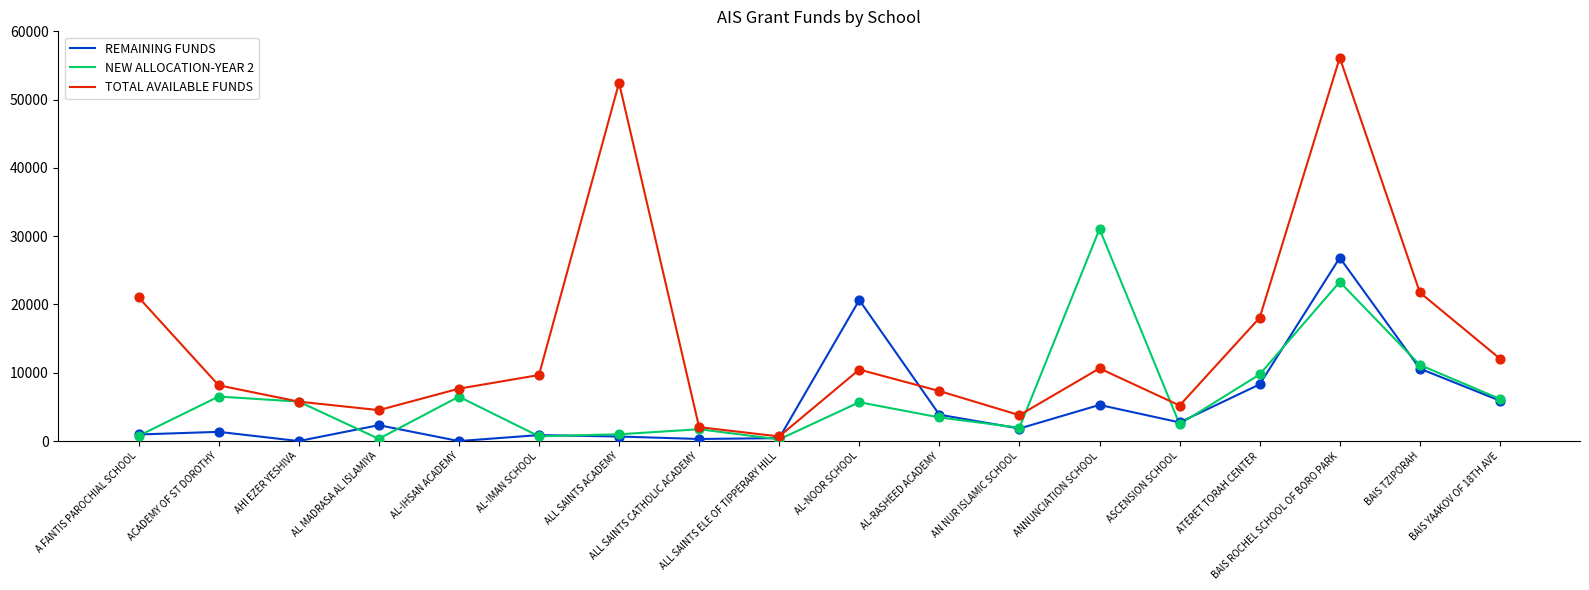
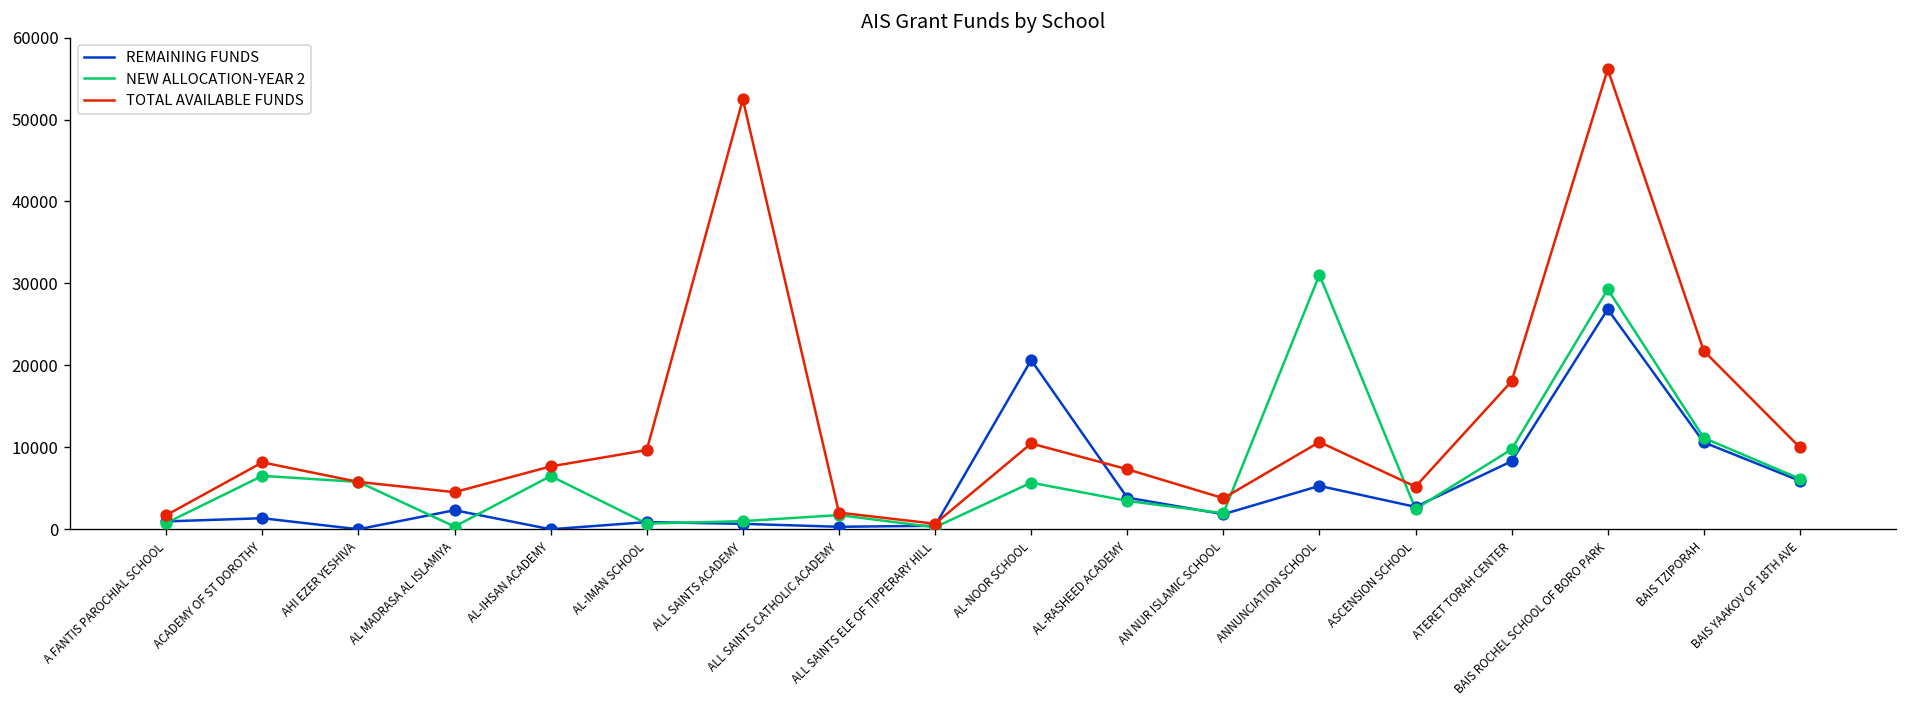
  {
    "REMAINING FUNDS": {
      "ACADEMY OF ST DOROTHY": 1000,
      "AHI EZER YESHIVA": 0,
      "AL MADRASA AL ISLAMIYA": 2000,
      "AL-IHSAN ACADEMY": 0,
      "ALL SAINTS CATHOLIC ACADEMY": 0,
      "AL-NOOR SCHOOL": 21000,
      "AL-RASHEED ACADEMY": 4000,
      "ANNUNCIATION SCHOOL": 5000,
      "ATERET TORAH CENTER": 8000,
      "BAIS ROCHEL SCHOOL OF BORO PARK": 27000,
      "BAIS TZIPORAH": 11000
    },
    "NEW ALLOCATION-YEAR 2": {
      "ACADEMY OF ST DOROTHY": 7000,
      "AL MADRASA AL ISLAMIYA": 0,
      "AL-IHSAN ACADEMY": 6000,
      "AL-NOOR SCHOOL": 6000,
      "AL-RASHEED ACADEMY": 3000,
      "ANNUNCIATION SCHOOL": 31000,
      "ATERET TORAH CENTER": 10000,
-     "BAIS ROCHEL SCHOOL OF BORO PARK": 23000,
+     "BAIS ROCHEL SCHOOL OF BORO PARK": 29000,
      "BAIS TZIPORAH": 11000
    },
    "TOTAL AVAILABLE FUNDS": {
-     "A FANTIS PAROCHIAL SCHOOL": 21000,
+     "A FANTIS PAROCHIAL SCHOOL": 2000,
      "ACADEMY OF ST DOROTHY": 8000,
      "AL MADRASA AL ISLAMIYA": 5000,
      "AL-IHSAN ACADEMY": 8000,
      "AL-IMAN SCHOOL": 10000,
      "ALL SAINTS ACADEMY": 52000,
      "AL-NOOR SCHOOL": 10000,
      "AL-RASHEED ACADEMY": 7000,
      "AN NUR ISLAMIC SCHOOL": 4000,
      "ANNUNCIATION SCHOOL": 11000,
      "ASCENSION SCHOOL": 5000,
      "ATERET TORAH CENTER": 18000,
      "BAIS ROCHEL SCHOOL OF BORO PARK": 56000,
      "BAIS TZIPORAH": 22000,
-     "BAIS YAAKOV OF 18TH AVE": 12000
+     "BAIS YAAKOV OF 18TH AVE": 10000
    }
  }
